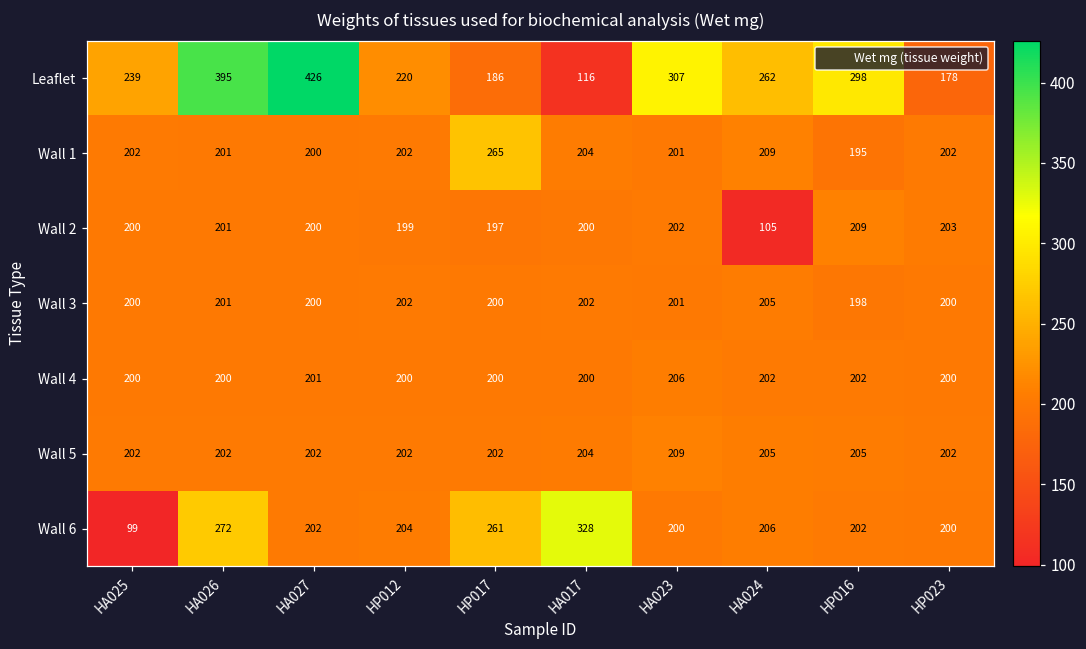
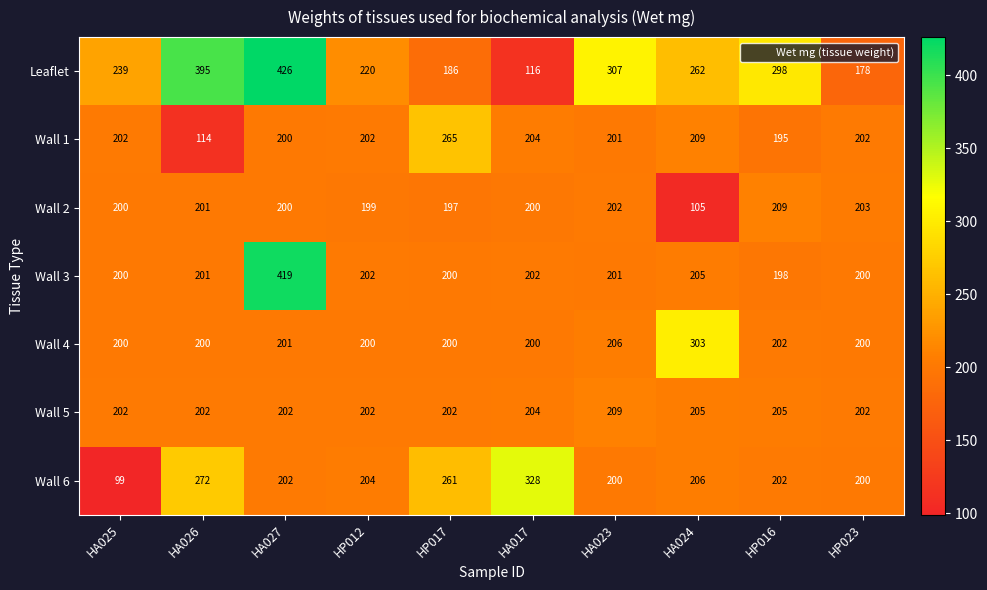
  {
    "Leaflet": {
      "HA025": 239,
      "HA026": 395,
      "HA027": 426,
      "HP012": 220,
      "HP017": 186,
      "HA017": 116,
      "HA023": 307,
      "HA024": 262,
      "HP016": 298,
      "HP023": 178
    },
    "Wall 1": {
      "HA025": 202,
-     "HA026": 201,
+     "HA026": 114,
      "HA027": 200,
      "HP012": 202,
      "HP017": 265,
      "HA017": 204,
      "HA023": 201,
      "HA024": 209,
      "HP016": 195,
      "HP023": 202
    },
    "Wall 2": {
      "HA025": 200,
      "HA026": 201,
      "HA027": 200,
      "HP012": 199,
      "HP017": 197,
      "HA017": 200,
      "HA023": 202,
      "HA024": 105,
      "HP016": 209,
      "HP023": 203
    },
    "Wall 3": {
      "HA025": 200,
      "HA026": 201,
-     "HA027": 200,
+     "HA027": 419,
      "HP012": 202,
      "HP017": 200,
      "HA017": 202,
      "HA023": 201,
      "HA024": 205,
      "HP016": 198,
      "HP023": 200
    },
    "Wall 4": {
      "HA025": 200,
      "HA026": 200,
      "HA027": 201,
      "HP012": 200,
      "HP017": 200,
      "HA017": 200,
      "HA023": 206,
-     "HA024": 202,
+     "HA024": 303,
      "HP016": 202,
      "HP023": 200
    },
    "Wall 5": {
      "HA025": 202,
      "HA026": 202,
      "HA027": 202,
      "HP012": 202,
      "HP017": 202,
      "HA017": 204,
      "HA023": 209,
      "HA024": 205,
      "HP016": 205,
      "HP023": 202
    },
    "Wall 6": {
      "HA025": 99,
      "HA026": 272,
      "HA027": 202,
      "HP012": 204,
      "HP017": 261,
      "HA017": 328,
      "HA023": 200,
      "HA024": 206,
      "HP016": 202,
      "HP023": 200
    }
  }
